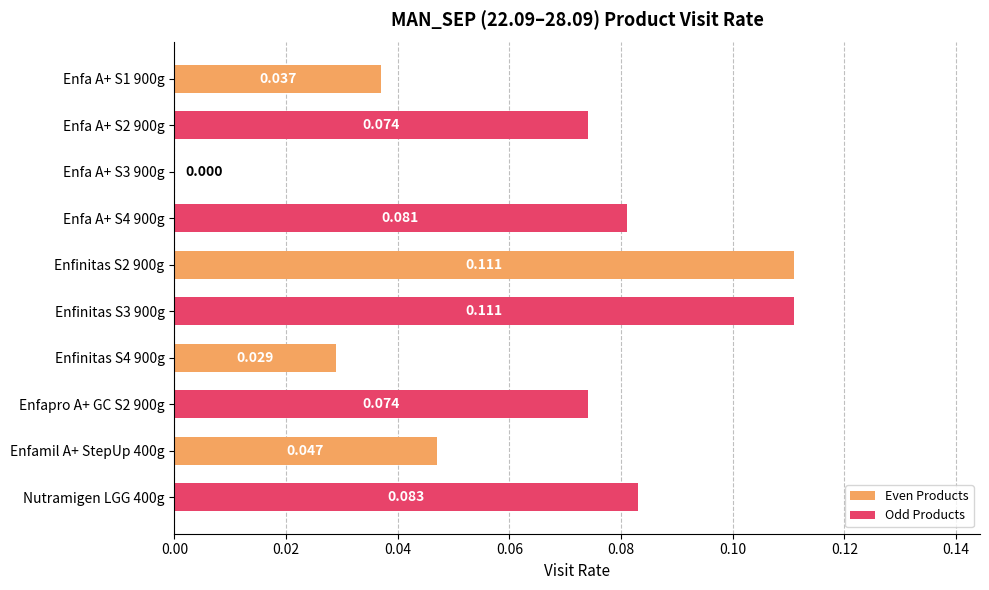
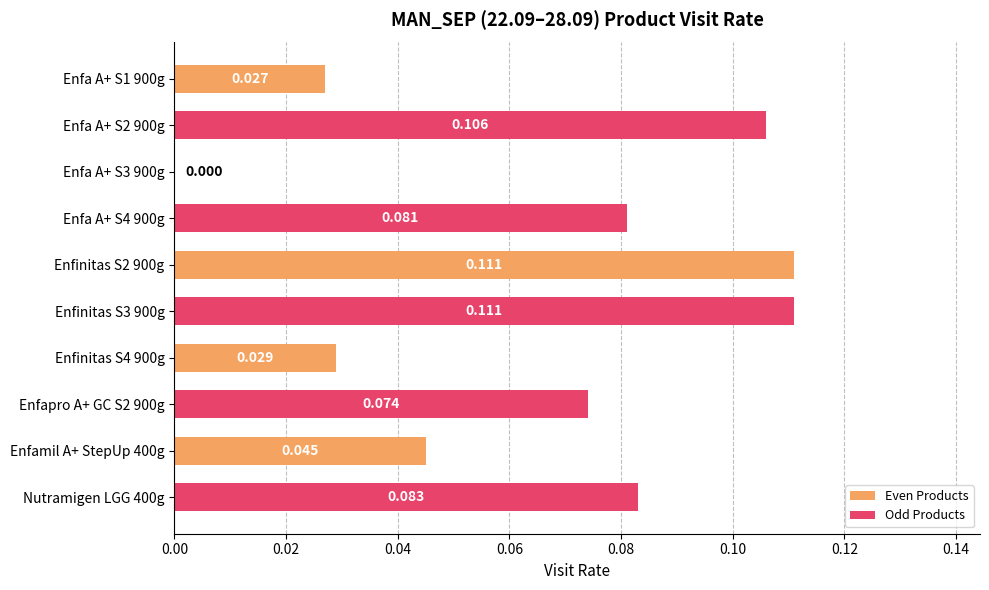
  {
-   "Enfa A+ S1 900g": 0.037,
-   "Enfa A+ S2 900g": 0.074,
+   "Enfa A+ S1 900g": 0.027,
+   "Enfa A+ S2 900g": 0.106,
    "Enfa A+ S3 900g": 0.000,
    "Enfa A+ S4 900g": 0.081,
    "Enfinitas S2 900g": 0.111,
    "Enfinitas S3 900g": 0.111,
    "Enfinitas S4 900g": 0.029,
    "Enfapro A+ GC S2 900g": 0.074,
-   "Enfamil A+ StepUp 400g": 0.047,
+   "Enfamil A+ StepUp 400g": 0.045,
    "Nutramigen LGG 400g": 0.083
  }
